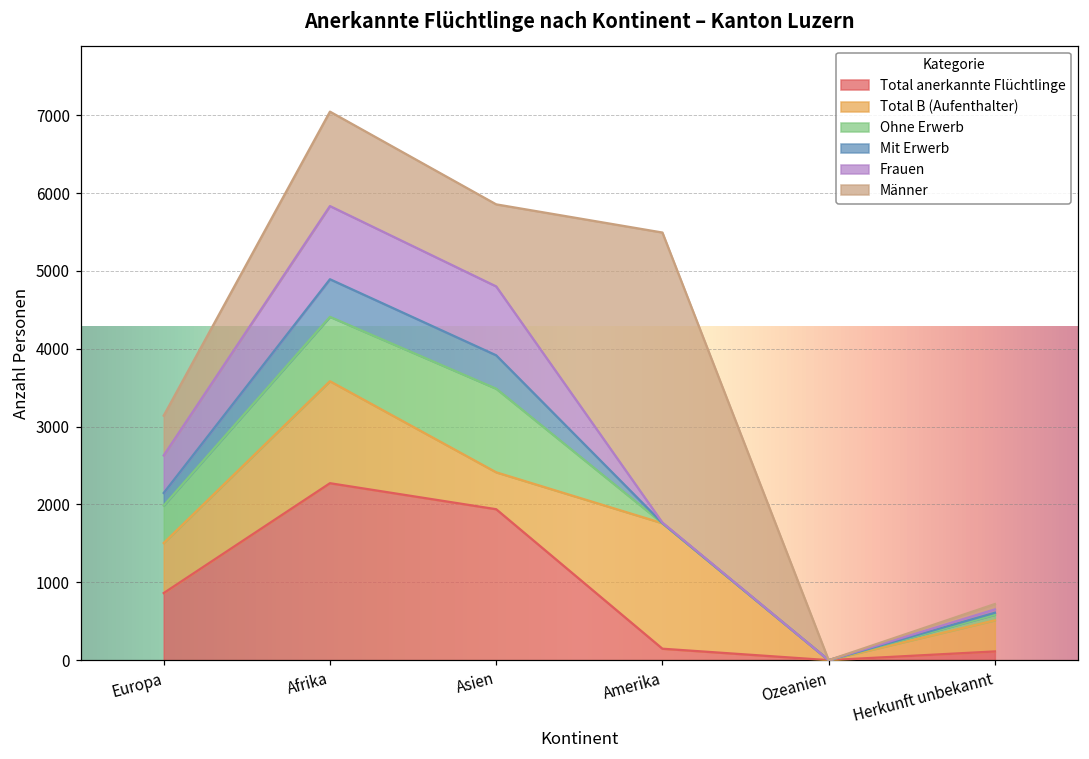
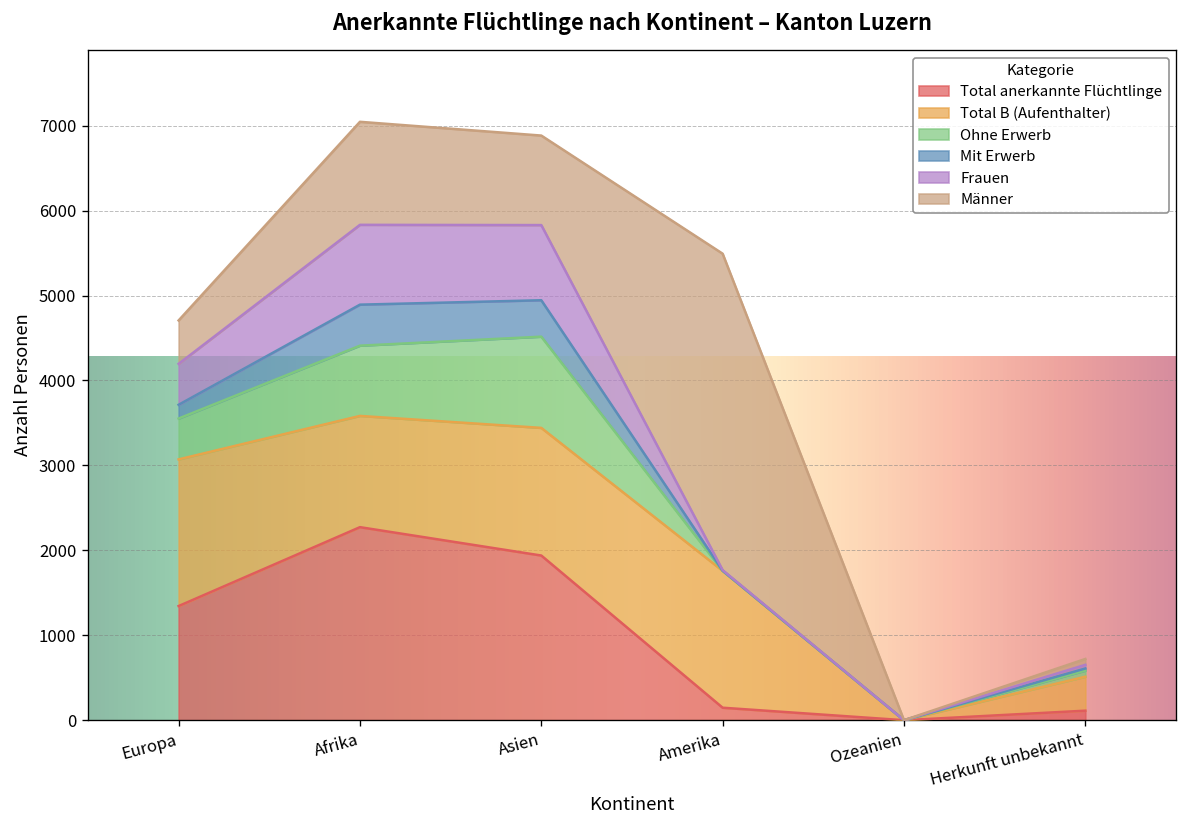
  {
    "Total anerkannte Flüchtlinge": {
-     "Europa": 900,
+     "Europa": 1300,
      "Afrika": 2300,
      "Asien": 1900,
      "Amerika": 100,
      "Herkunft unbekannt": 100
    },
    "Total B (Aufenthalter)": {
-     "Europa": 600,
+     "Europa": 1700,
      "Afrika": 1300,
-     "Asien": 500,
+     "Asien": 1500,
      "Herkunft unbekannt": 400
    },
    "Ohne Erwerb": {
      "Europa": 500,
      "Afrika": 800,
      "Asien": 1100
    },
    "Mit Erwerb": {
      "Europa": 200,
      "Afrika": 500,
      "Asien": 400
    },
    "Frauen": {
      "Europa": 500,
      "Afrika": 900,
      "Asien": 900,
      "Herkunft unbekannt": 0
    },
    "Männer": {
      "Europa": 500,
      "Afrika": 1200,
      "Asien": 1100,
      "Amerika": 3700,
      "Herkunft unbekannt": 100
    }
  }
